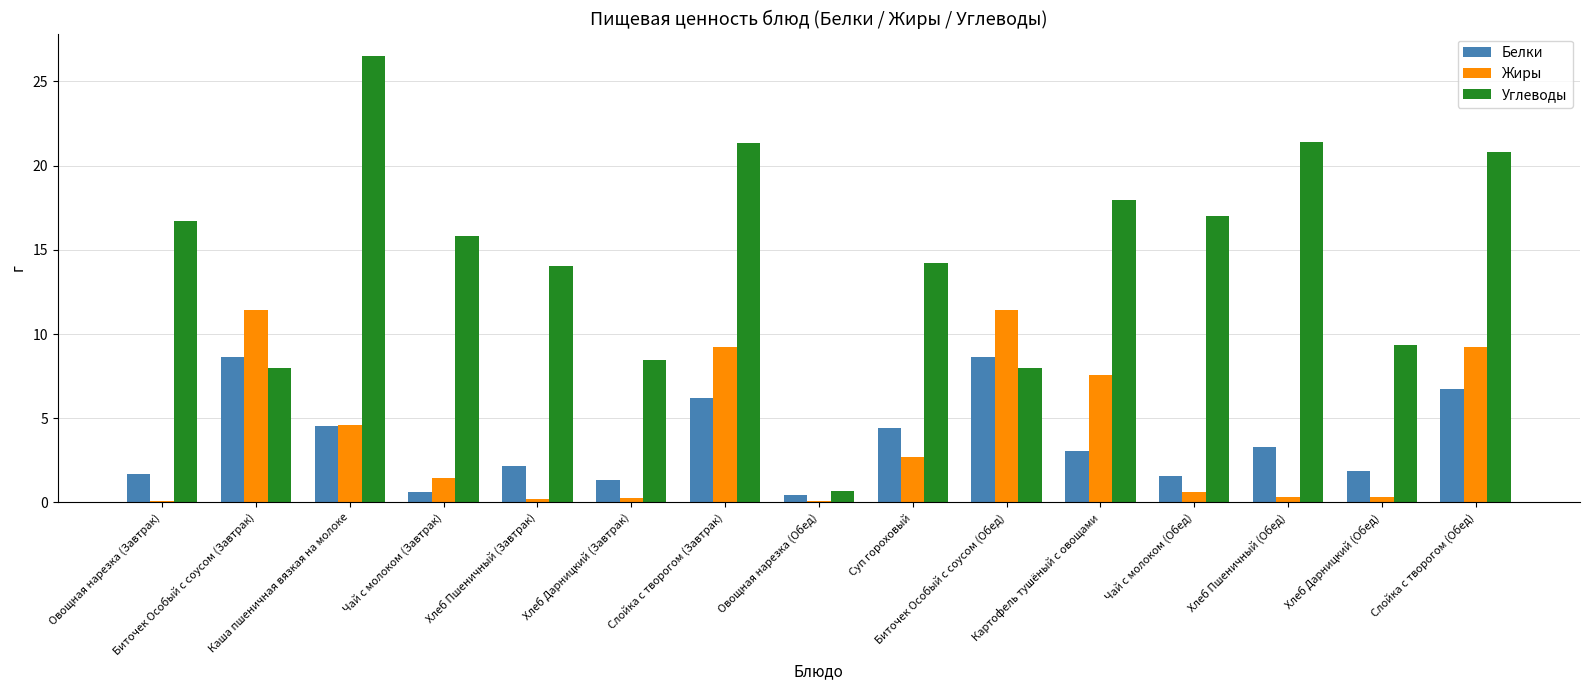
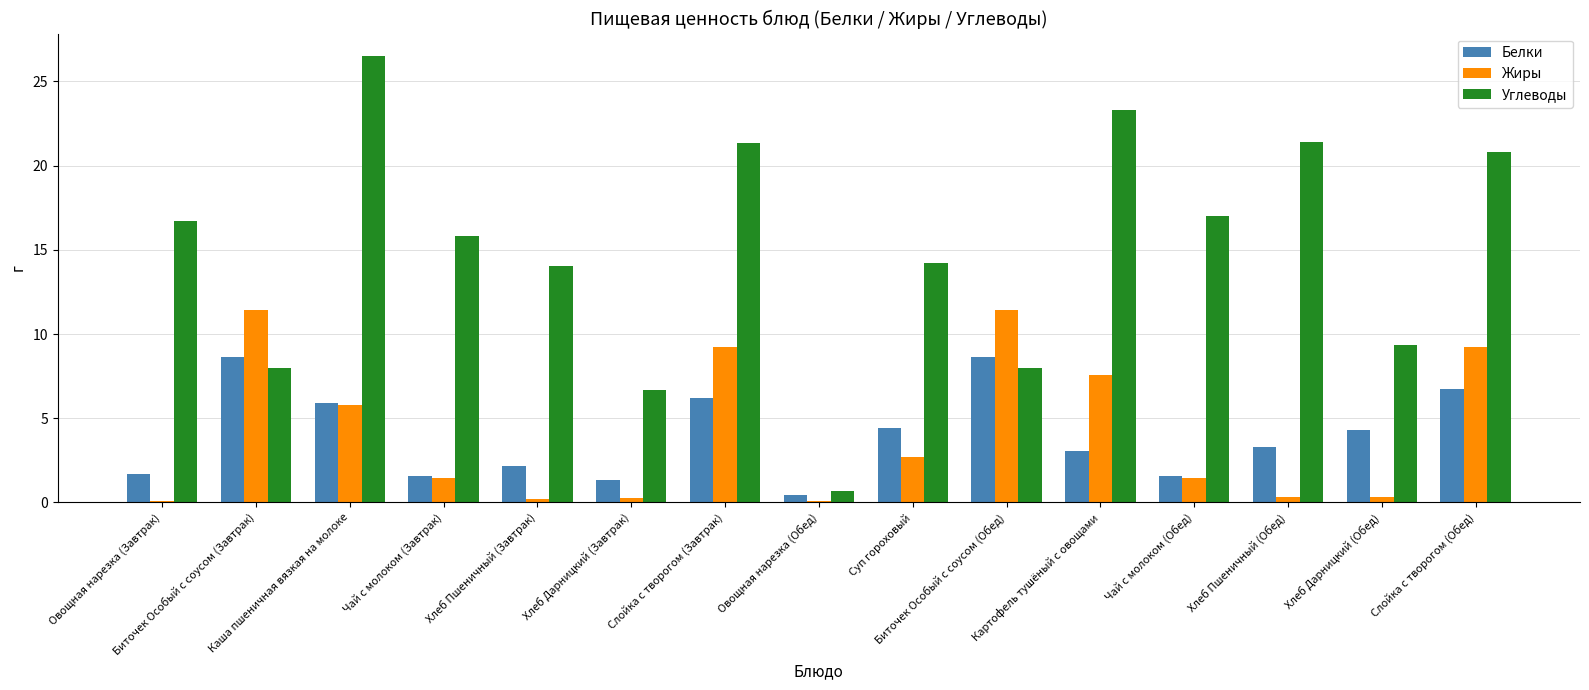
  {
    "Белки": {
      "Овощная нарезка (Завтрак)": 1.7,
      "Биточек Особый с соусом (Завтрак)": 8.6,
-     "Каша пшеничная вязкая на молоке": 4.5,
-     "Чай с молоком (Завтрак)": 0.6,
+     "Каша пшеничная вязкая на молоке": 5.9,
+     "Чай с молоком (Завтрак)": 1.6,
      "Хлеб Пшеничный (Завтрак)": 2.2,
      "Хлеб Дарницкий (Завтрак)": 1.3,
      "Слойка с творогом (Завтрак)": 6.2,
      "Овощная нарезка (Обед)": 0.4,
      "Суп гороховый": 4.4,
      "Биточек Особый с соусом (Обед)": 8.6,
      "Картофель тушёный с овощами": 3.0,
      "Чай с молоком (Обед)": 1.6,
      "Хлеб Пшеничный (Обед)": 3.3,
-     "Хлеб Дарницкий (Обед)": 1.9,
+     "Хлеб Дарницкий (Обед)": 4.3,
      "Слойка с творогом (Обед)": 6.7
    },
    "Жиры": {
      "Биточек Особый с соусом (Завтрак)": 11.4,
-     "Каша пшеничная вязкая на молоке": 4.6,
+     "Каша пшеничная вязкая на молоке": 5.8,
      "Чай с молоком (Завтрак)": 1.5,
      "Хлеб Пшеничный (Завтрак)": 0.2,
      "Хлеб Дарницкий (Завтрак)": 0.2,
      "Слойка с творогом (Завтрак)": 9.2,
      "Суп гороховый": 2.7,
      "Биточек Особый с соусом (Обед)": 11.4,
      "Картофель тушёный с овощами": 7.6,
-     "Чай с молоком (Обед)": 0.6,
+     "Чай с молоком (Обед)": 1.5,
      "Хлеб Пшеничный (Обед)": 0.4,
      "Хлеб Дарницкий (Обед)": 0.3,
      "Слойка с творогом (Обед)": 9.2
    },
    "Углеводы": {
      "Овощная нарезка (Завтрак)": 16.7,
      "Биточек Особый с соусом (Завтрак)": 8.0,
      "Каша пшеничная вязкая на молоке": 26.5,
      "Чай с молоком (Завтрак)": 15.8,
      "Хлеб Пшеничный (Завтрак)": 14.0,
-     "Хлеб Дарницкий (Завтрак)": 8.5,
+     "Хлеб Дарницкий (Завтрак)": 6.7,
      "Слойка с творогом (Завтрак)": 21.4,
      "Овощная нарезка (Обед)": 0.7,
      "Суп гороховый": 14.2,
      "Биточек Особый с соусом (Обед)": 8.0,
-     "Картофель тушёный с овощами": 18.0,
+     "Картофель тушёный с овощами": 23.3,
      "Чай с молоком (Обед)": 17.0,
      "Хлеб Пшеничный (Обед)": 21.4,
      "Хлеб Дарницкий (Обед)": 9.4,
      "Слойка с творогом (Обед)": 20.8
    }
  }
